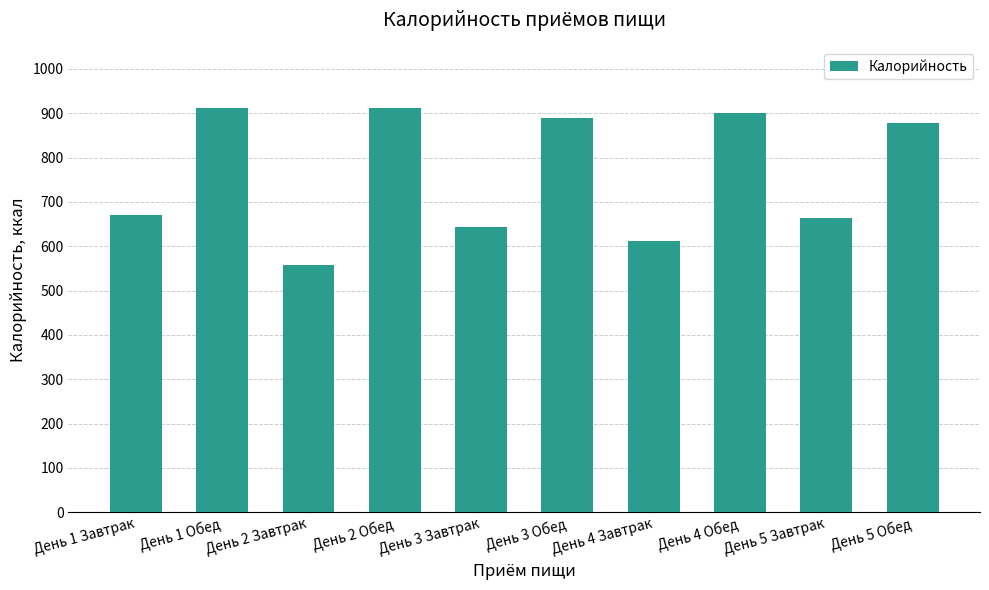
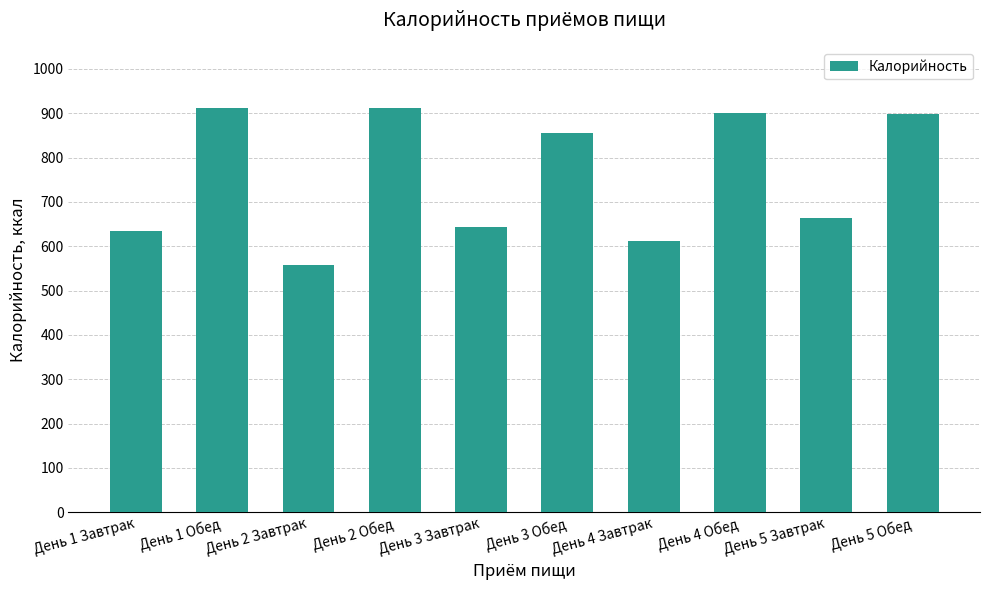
  {
-   "День 1 Завтрак": 670,
+   "День 1 Завтрак": 640,
    "День 1 Обед": 910,
    "День 2 Завтрак": 560,
    "День 2 Обед": 910,
    "День 3 Завтрак": 640,
-   "День 3 Обед": 890,
+   "День 3 Обед": 860,
    "День 4 Завтрак": 610,
    "День 4 Обед": 900,
    "День 5 Завтрак": 660,
-   "День 5 Обед": 880
+   "День 5 Обед": 900
  }
